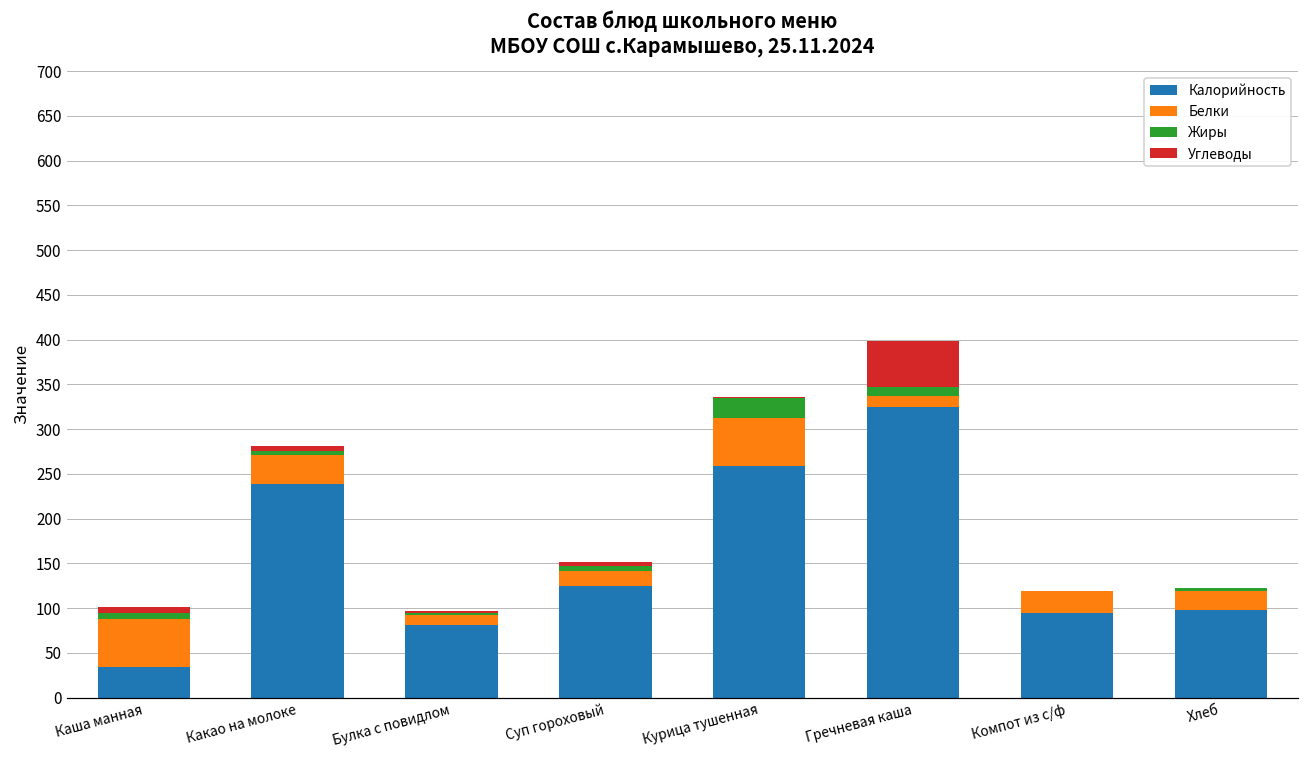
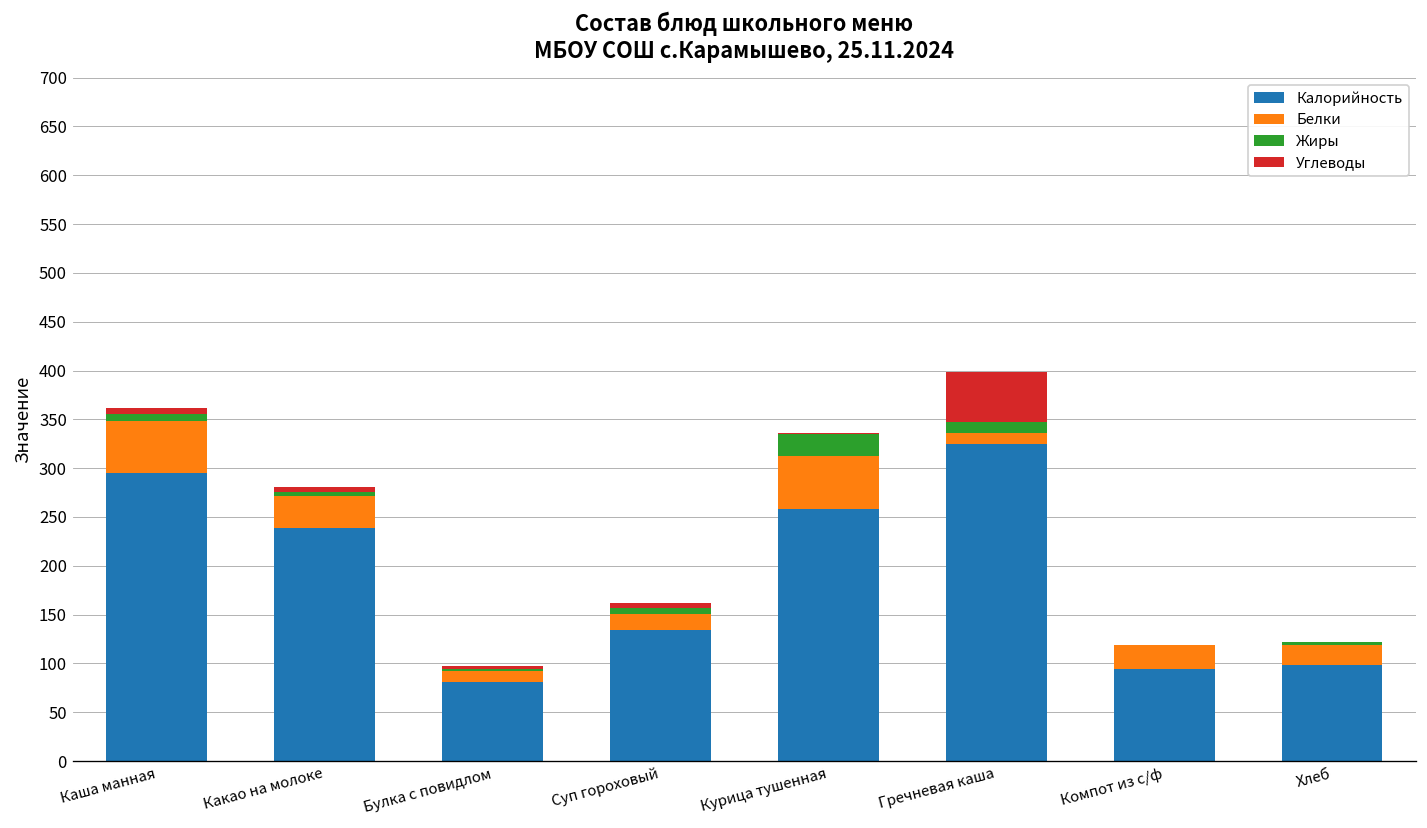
  {
    "Калорийность": {
-     "Каша манная": 30,
+     "Каша манная": 300,
      "Какао на молоке": 240,
      "Булка с повидлом": 80,
-     "Суп гороховый": 120,
+     "Суп гороховый": 130,
      "Курица тушенная": 260,
      "Гречневая каша": 330,
      "Компот из с/ф": 90,
      "Хлеб": 100
    },
    "Белки": {
      "Каша манная": 50,
      "Какао на молоке": 30,
      "Булка с повидлом": 10,
      "Суп гороховый": 20,
      "Курица тушенная": 50,
      "Гречневая каша": 10,
      "Компот из с/ф": 20,
      "Хлеб": 20
    },
    "Жиры": {
      "Каша манная": 10,
      "Какао на молоке": 0,
      "Суп гороховый": 10,
      "Курица тушенная": 20,
      "Гречневая каша": 10
    },
    "Углеводы": {
      "Каша манная": 10,
      "Какао на молоке": 10,
      "Суп гороховый": 10,
      "Гречневая каша": 50,
      "Компот из с/ф": 0,
      "Хлеб": 0
    }
  }
